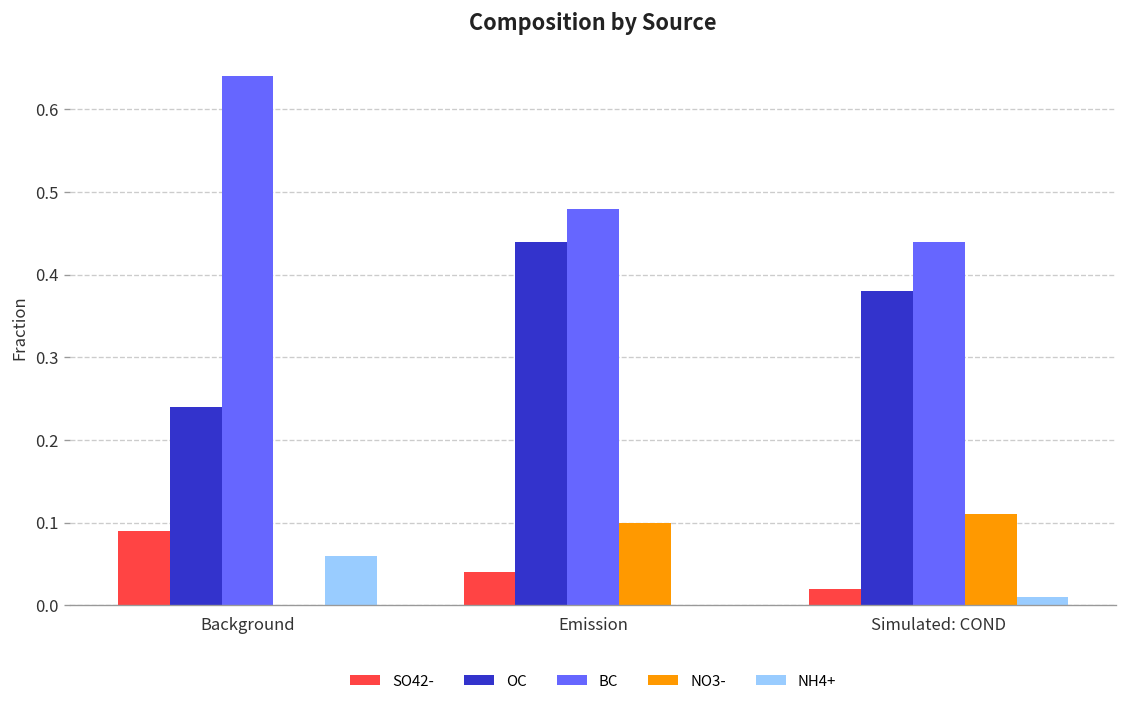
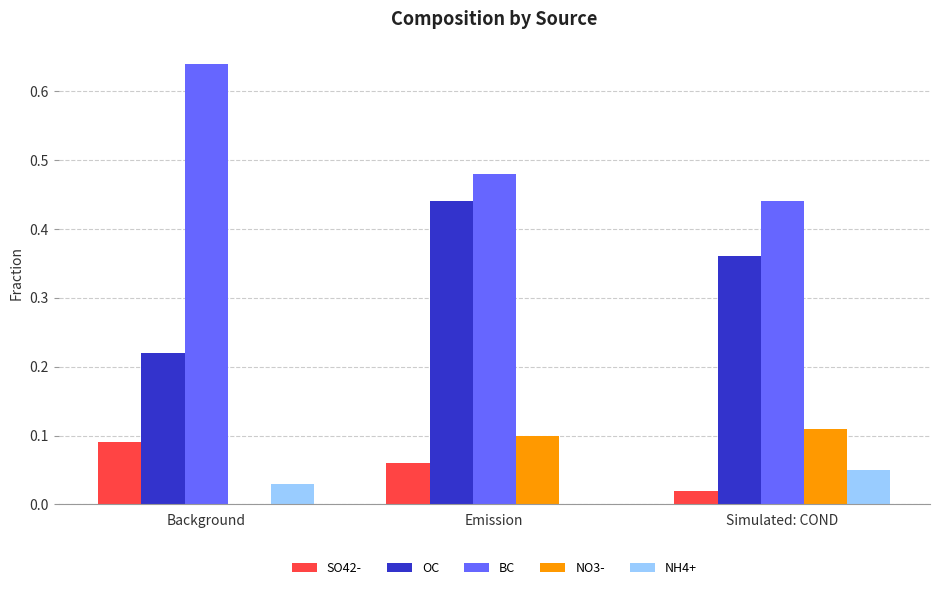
  {
    "SO42-": {
      "Background": 0.09,
-     "Emission": 0.04,
+     "Emission": 0.06,
      "Simulated: COND": 0.02
    },
    "OC": {
-     "Background": 0.24,
+     "Background": 0.22,
      "Emission": 0.44,
-     "Simulated: COND": 0.38
+     "Simulated: COND": 0.36
    },
    "BC": {
      "Background": 0.64,
      "Emission": 0.48,
      "Simulated: COND": 0.44
    },
    "NO3-": {
      "Background": 0.00,
      "Emission": 0.10,
      "Simulated: COND": 0.11
    },
    "NH4+": {
-     "Background": 0.06,
+     "Background": 0.03,
      "Emission": 0.00,
-     "Simulated: COND": 0.01
+     "Simulated: COND": 0.05
    }
  }
